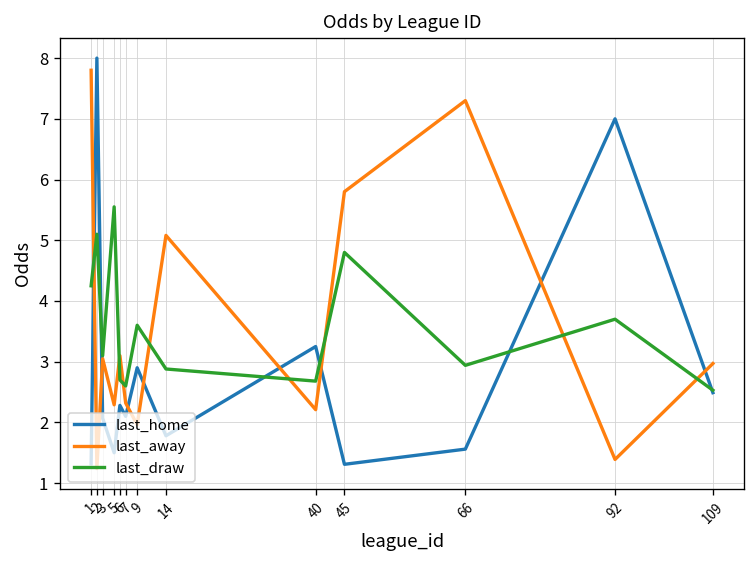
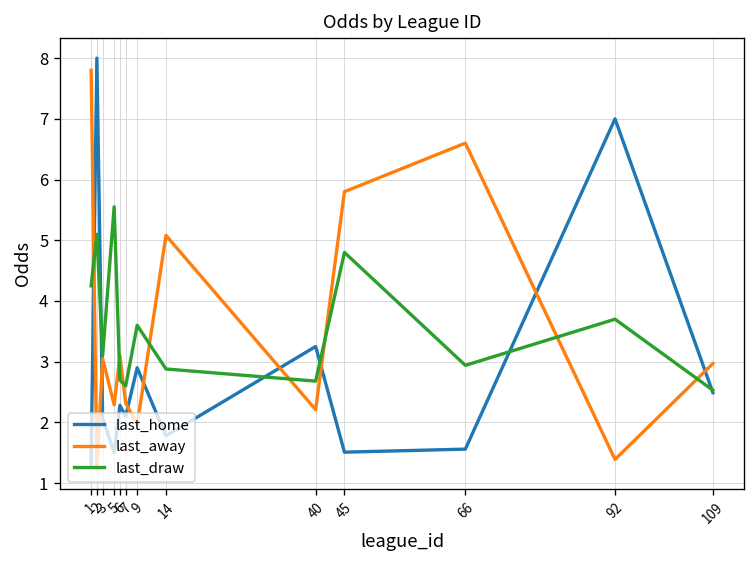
  {
    "last_home": {
      "2": 8.0,
      "6": 2.3,
      "9": 2.9,
      "40": 3.3,
-     "45": 1.3,
+     "45": 1.5,
      "66": 1.6,
      "92": 7.0
    },
    "last_away": {
      "1": 7.8,
      "5": 2.3,
      "6": 3.1,
      "7": 2.3,
      "14": 5.1,
      "40": 2.2,
      "45": 5.8,
-     "66": 7.3,
+     "66": 6.6,
      "92": 1.4,
      "109": 3.0
    },
    "last_draw": {
      "1": 4.3,
      "2": 5.1,
      "5": 5.6,
      "6": 2.7,
      "7": 2.6,
      "9": 3.6,
      "14": 2.9,
      "40": 2.7,
      "45": 4.8,
      "66": 2.9,
      "92": 3.7
    }
  }
